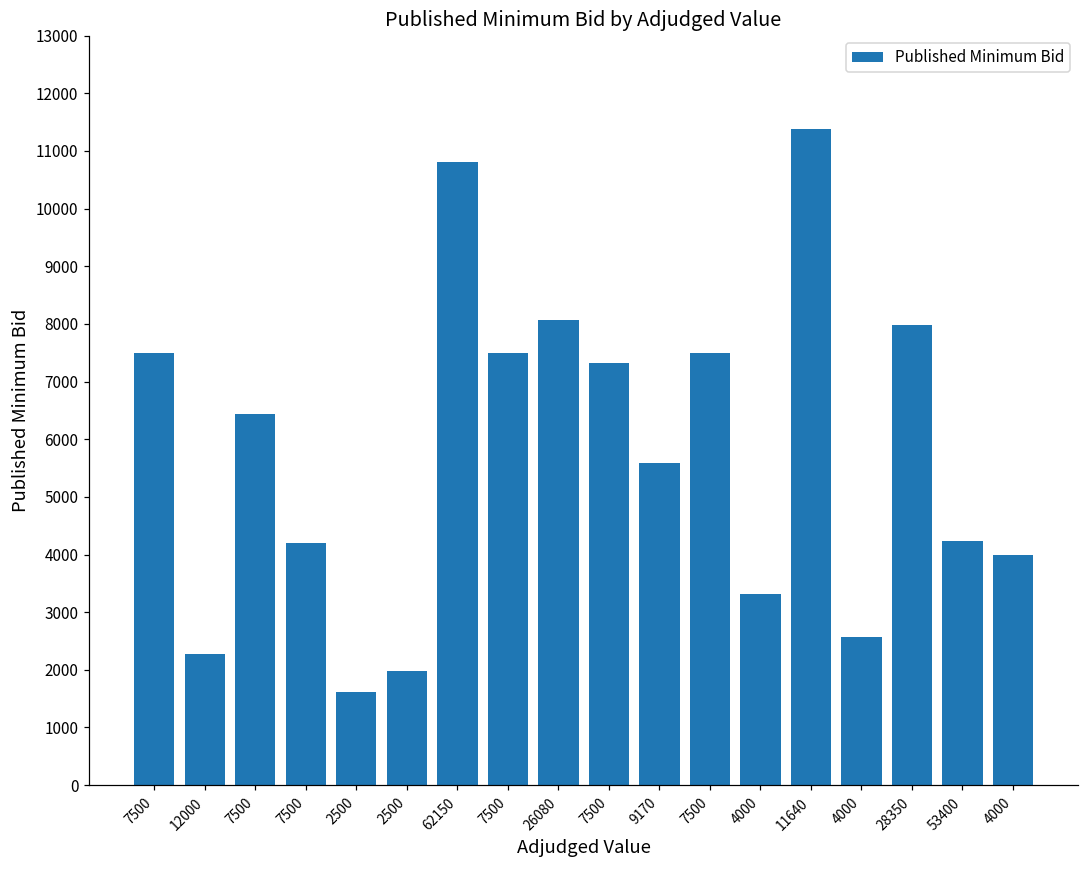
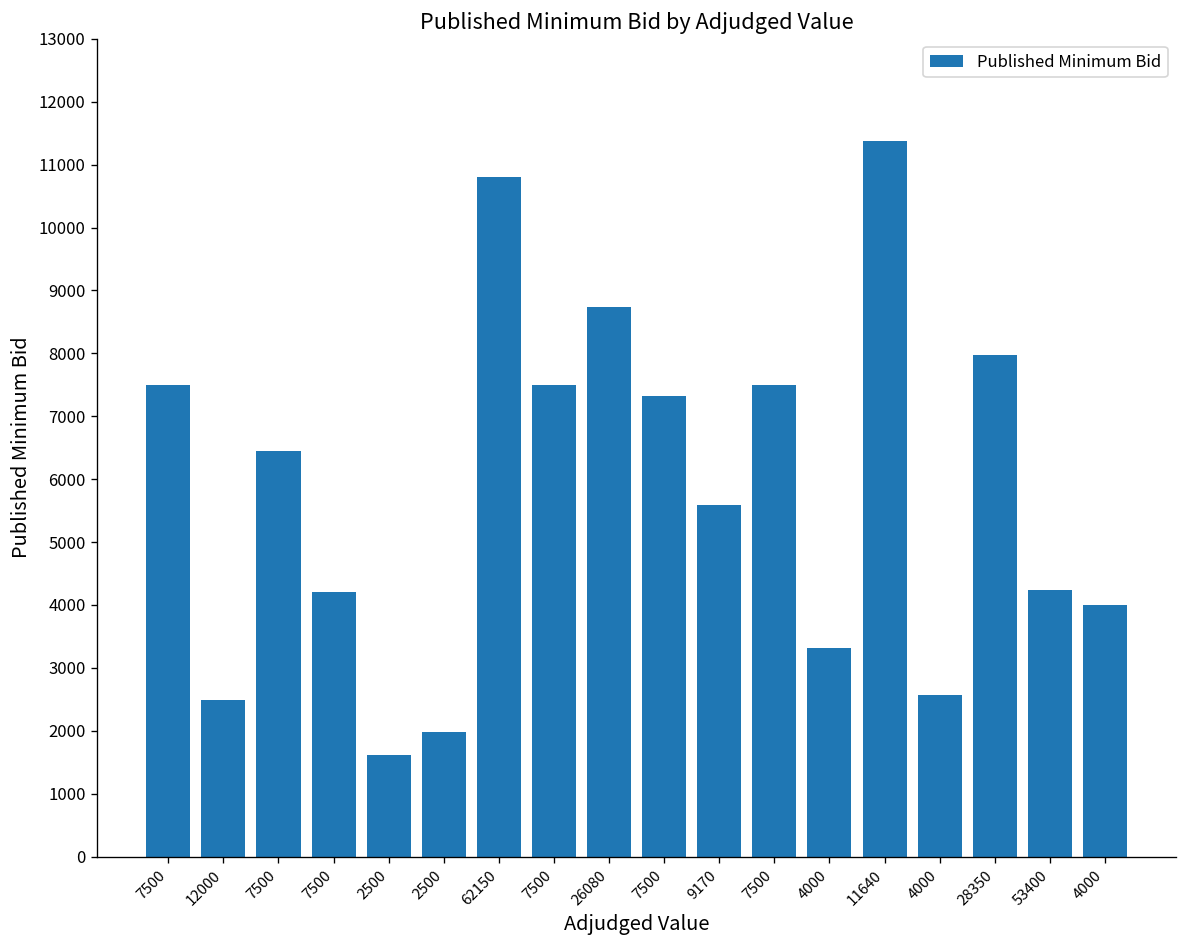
  {
-   "12000": 2300,
+   "12000": 2500,
    "62150": 10800,
-   "26080": 8100,
+   "26080": 8700,
    "9170": 5600,
    "11640": 11400,
    "28350": 8000,
    "53400": 4200
  }
